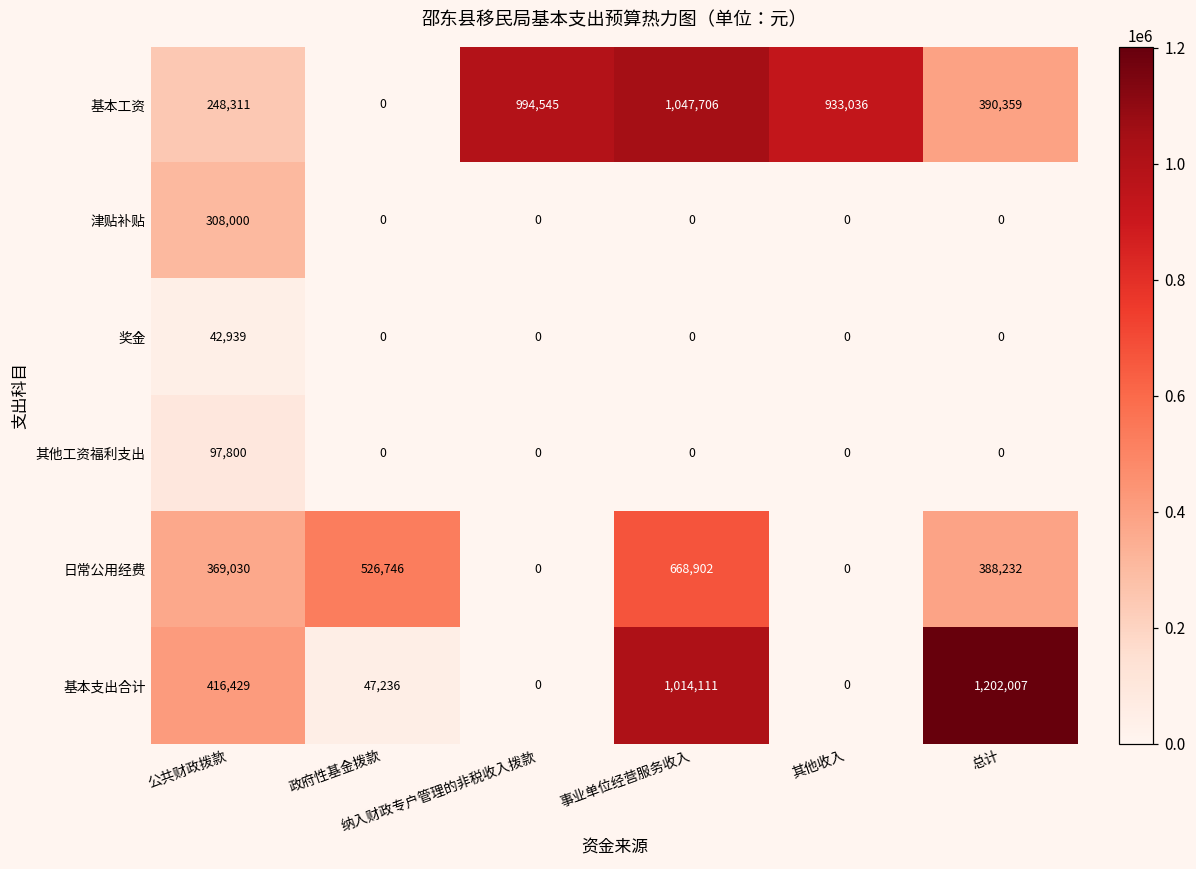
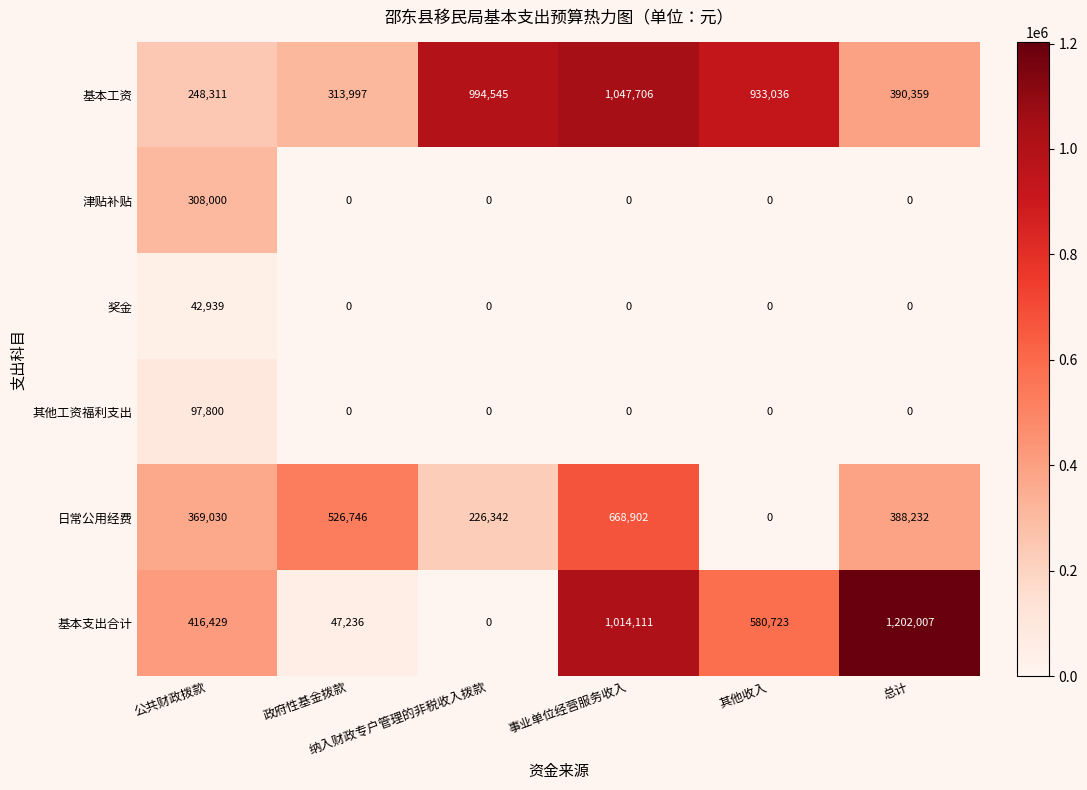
  {
    "基本工资": {
      "公共财政拨款": "248,311",
-     "政府性基金拨款": "0",
+     "政府性基金拨款": "313,997",
      "纳入财政专户管理的非税收入拨款": "994,545",
      "事业单位经营服务收入": "1,047,706",
      "其他收入": "933,036",
      "总计": "390,359"
    },
    "津贴补贴": {
      "公共财政拨款": "308,000",
      "政府性基金拨款": "0",
      "纳入财政专户管理的非税收入拨款": "0",
      "事业单位经营服务收入": "0",
      "其他收入": "0",
      "总计": "0"
    },
    "奖金": {
      "公共财政拨款": "42,939",
      "政府性基金拨款": "0",
      "纳入财政专户管理的非税收入拨款": "0",
      "事业单位经营服务收入": "0",
      "其他收入": "0",
      "总计": "0"
    },
    "其他工资福利支出": {
      "公共财政拨款": "97,800",
      "政府性基金拨款": "0",
      "纳入财政专户管理的非税收入拨款": "0",
      "事业单位经营服务收入": "0",
      "其他收入": "0",
      "总计": "0"
    },
    "日常公用经费": {
      "公共财政拨款": "369,030",
      "政府性基金拨款": "526,746",
-     "纳入财政专户管理的非税收入拨款": "0",
+     "纳入财政专户管理的非税收入拨款": "226,342",
      "事业单位经营服务收入": "668,902",
      "其他收入": "0",
      "总计": "388,232"
    },
    "基本支出合计": {
      "公共财政拨款": "416,429",
      "政府性基金拨款": "47,236",
      "纳入财政专户管理的非税收入拨款": "0",
      "事业单位经营服务收入": "1,014,111",
-     "其他收入": "0",
+     "其他收入": "580,723",
      "总计": "1,202,007"
    }
  }
